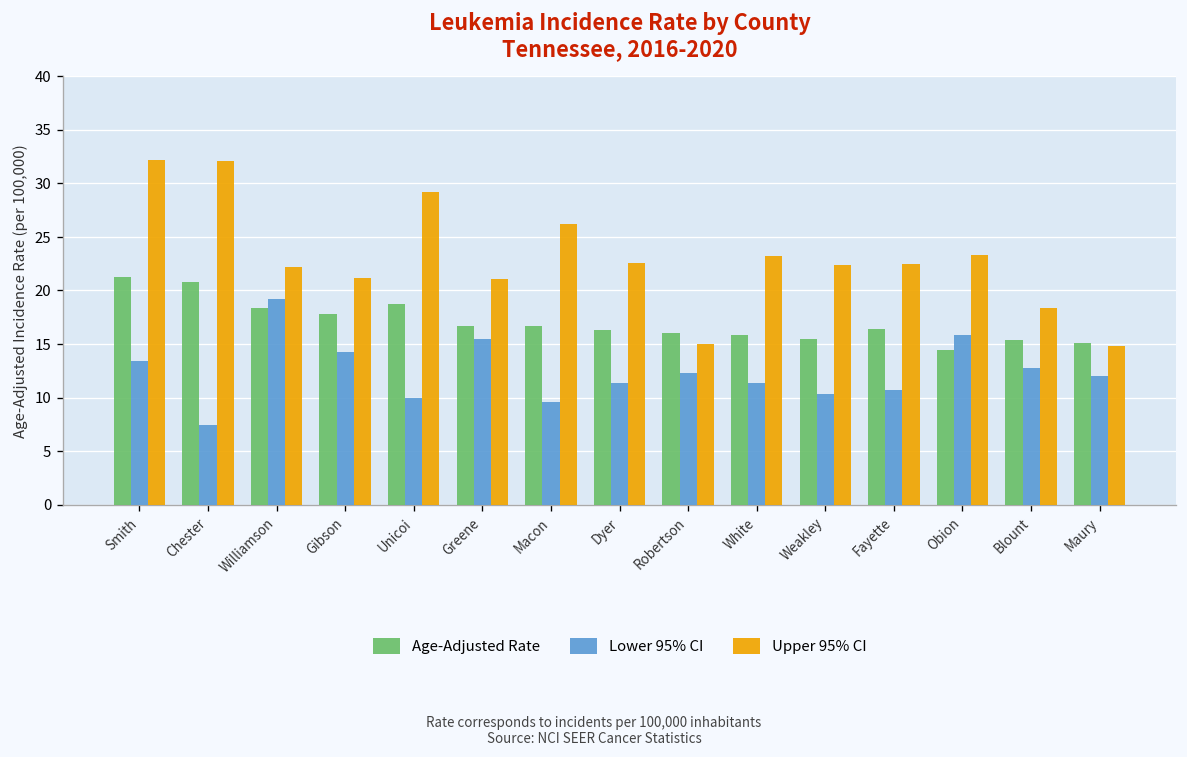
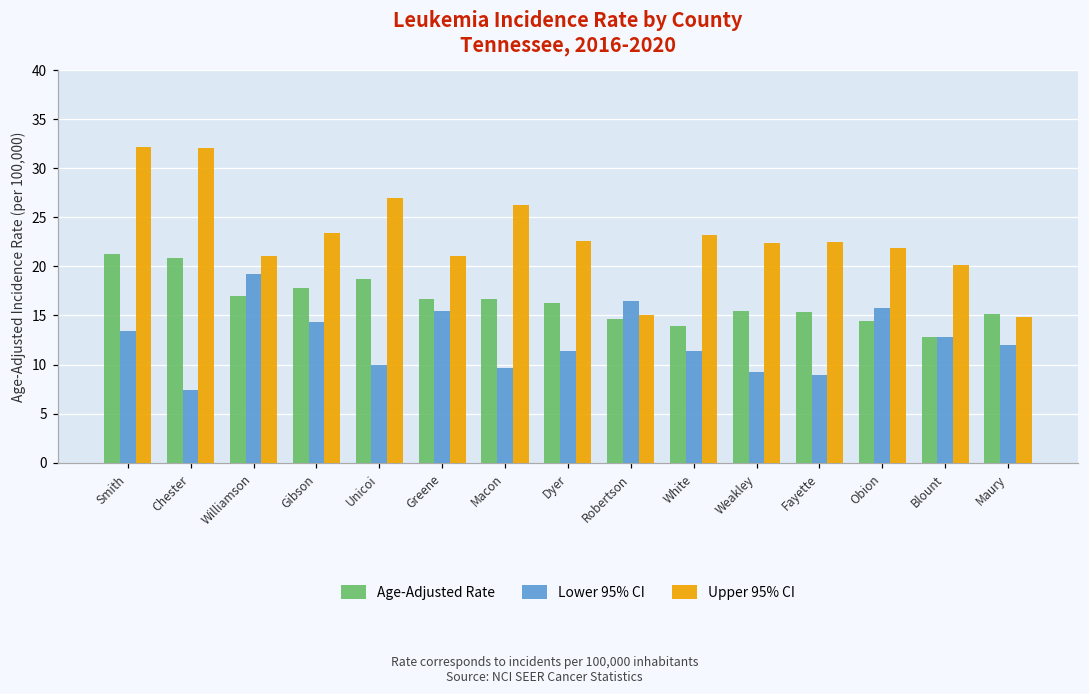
  {
    "Age-Adjusted Rate": {
      "Smith": 21,
      "Chester": 21,
-     "Williamson": 18,
+     "Williamson": 17,
      "Gibson": 18,
      "Unicoi": 19,
      "Greene": 17,
      "Macon": 17,
      "Dyer": 16,
-     "Robertson": 16,
-     "White": 16,
+     "Robertson": 15,
+     "White": 14,
      "Weakley": 16,
-     "Fayette": 16,
+     "Fayette": 15,
      "Obion": 14,
-     "Blount": 15,
+     "Blount": 13,
      "Maury": 15
    },
    "Lower 95% CI": {
      "Smith": 13,
      "Chester": 7,
      "Williamson": 19,
      "Gibson": 14,
      "Unicoi": 10,
      "Greene": 16,
      "Macon": 10,
      "Dyer": 11,
-     "Robertson": 12,
+     "Robertson": 17,
      "White": 11,
-     "Weakley": 10,
-     "Fayette": 11,
+     "Weakley": 9,
+     "Fayette": 9,
      "Obion": 16,
      "Blount": 13,
      "Maury": 12
    },
    "Upper 95% CI": {
      "Smith": 32,
      "Chester": 32,
-     "Williamson": 22,
-     "Gibson": 21,
-     "Unicoi": 29,
+     "Williamson": 21,
+     "Gibson": 23,
+     "Unicoi": 27,
      "Greene": 21,
      "Macon": 26,
      "Dyer": 23,
      "Robertson": 15,
      "White": 23,
      "Weakley": 22,
      "Fayette": 23,
-     "Obion": 23,
-     "Blount": 18,
+     "Obion": 22,
+     "Blount": 20,
      "Maury": 15
    }
  }
